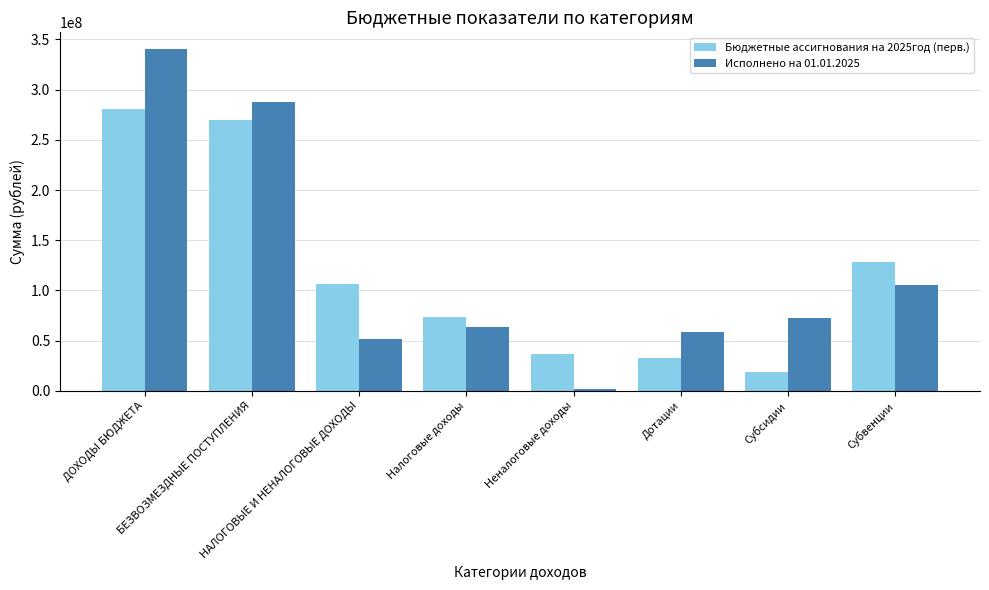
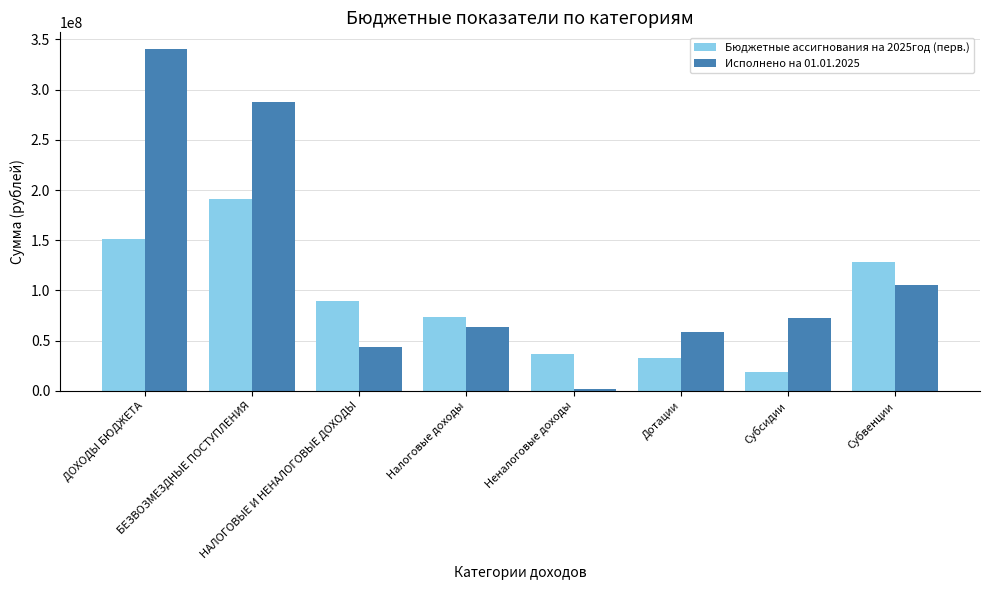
  {
    "Бюджетные ассигнования на 2025год (перв.)": {
-     "ДОХОДЫ БЮДЖЕТА": 281000000,
-     "БЕЗВОЗМЕЗДНЫЕ ПОСТУПЛЕНИЯ": 270000000,
-     "НАЛОГОВЫЕ И НЕНАЛОГОВЫЕ ДОХОДЫ": 106000000,
+     "ДОХОДЫ БЮДЖЕТА": 151000000,
+     "БЕЗВОЗМЕЗДНЫЕ ПОСТУПЛЕНИЯ": 191000000,
+     "НАЛОГОВЫЕ И НЕНАЛОГОВЫЕ ДОХОДЫ": 90000000,
      "Налоговые доходы": 74000000,
      "Неналоговые доходы": 37000000,
      "Дотации": 33000000,
      "Субсидии": 19000000,
      "Субвенции": 129000000
    },
    "Исполнено на 01.01.2025": {
      "ДОХОДЫ БЮДЖЕТА": 340000000,
      "БЕЗВОЗМЕЗДНЫЕ ПОСТУПЛЕНИЯ": 288000000,
-     "НАЛОГОВЫЕ И НЕНАЛОГОВЫЕ ДОХОДЫ": 52000000,
+     "НАЛОГОВЫЕ И НЕНАЛОГОВЫЕ ДОХОДЫ": 43000000,
      "Налоговые доходы": 64000000,
      "Дотации": 59000000,
      "Субсидии": 72000000,
      "Субвенции": 105000000
    }
  }
